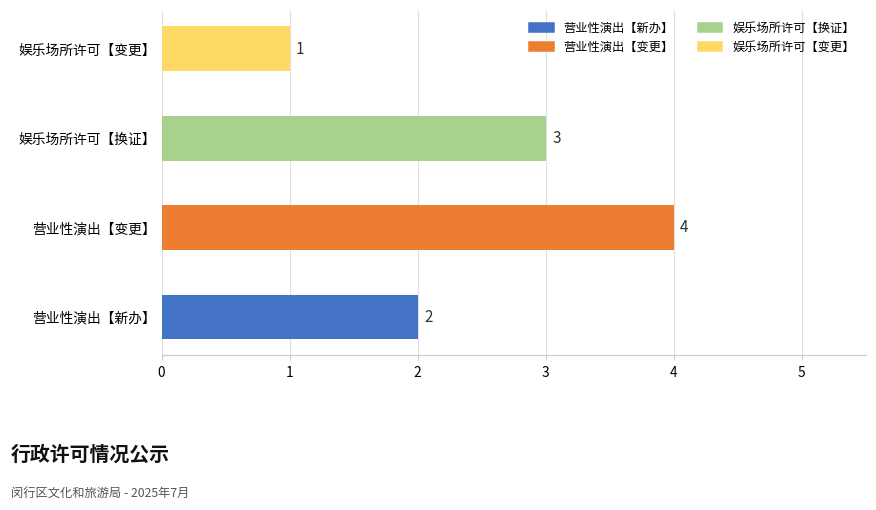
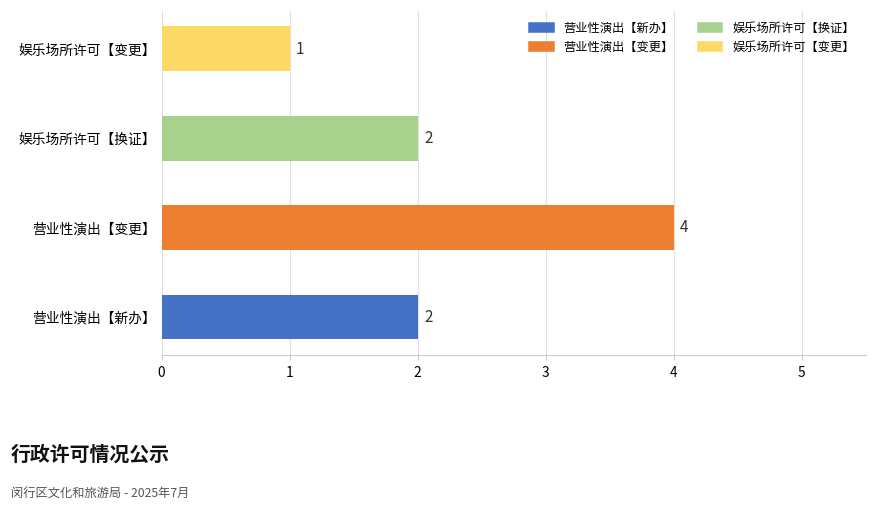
  {
    "娱乐场所许可【变更】": 1,
-   "娱乐场所许可【换证】": 3,
+   "娱乐场所许可【换证】": 2,
    "营业性演出【变更】": 4,
    "营业性演出【新办】": 2
  }
